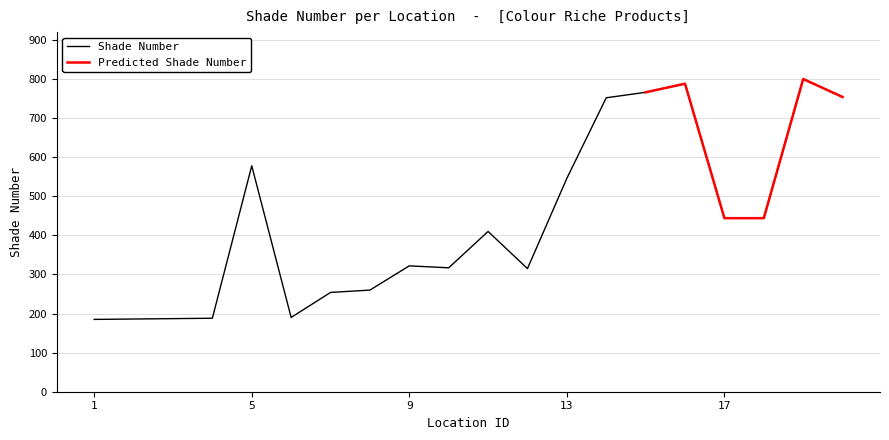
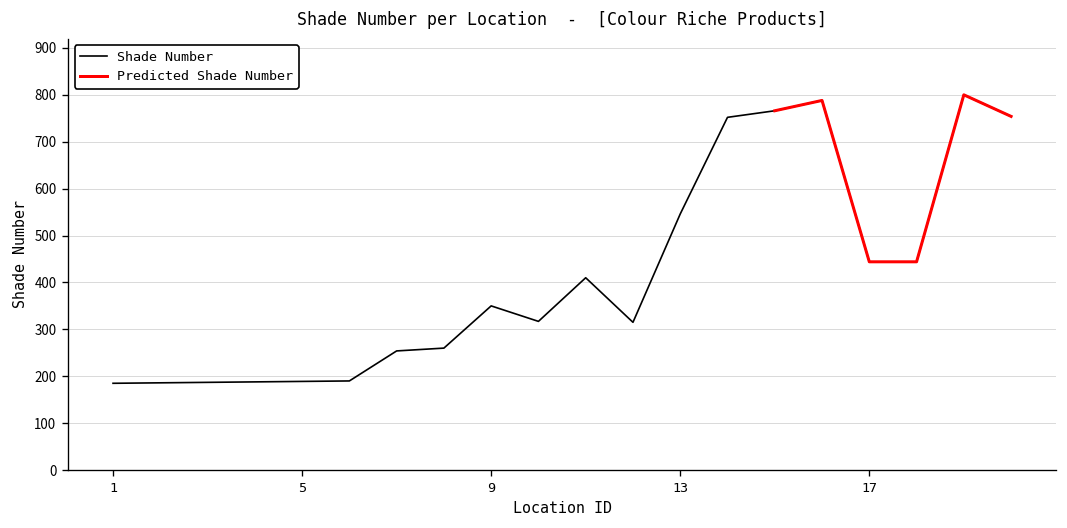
  {
    "Shade Number": {
      "1": 190,
-     "5": 580,
-     "9": 320,
+     "5": 190,
+     "9": 350,
      "13": 550
    }
  }
